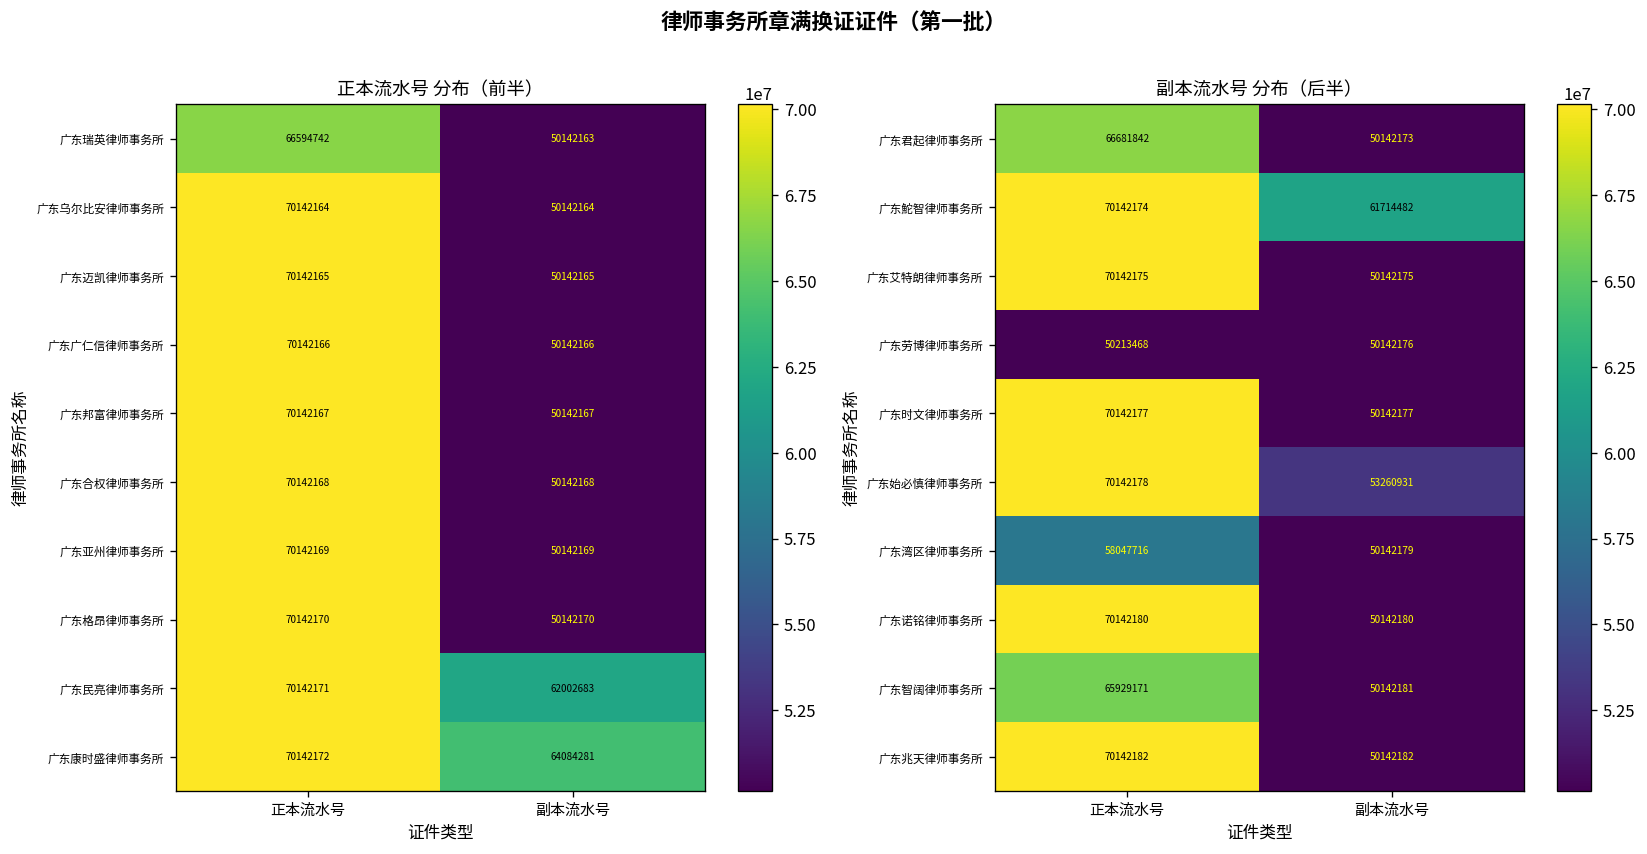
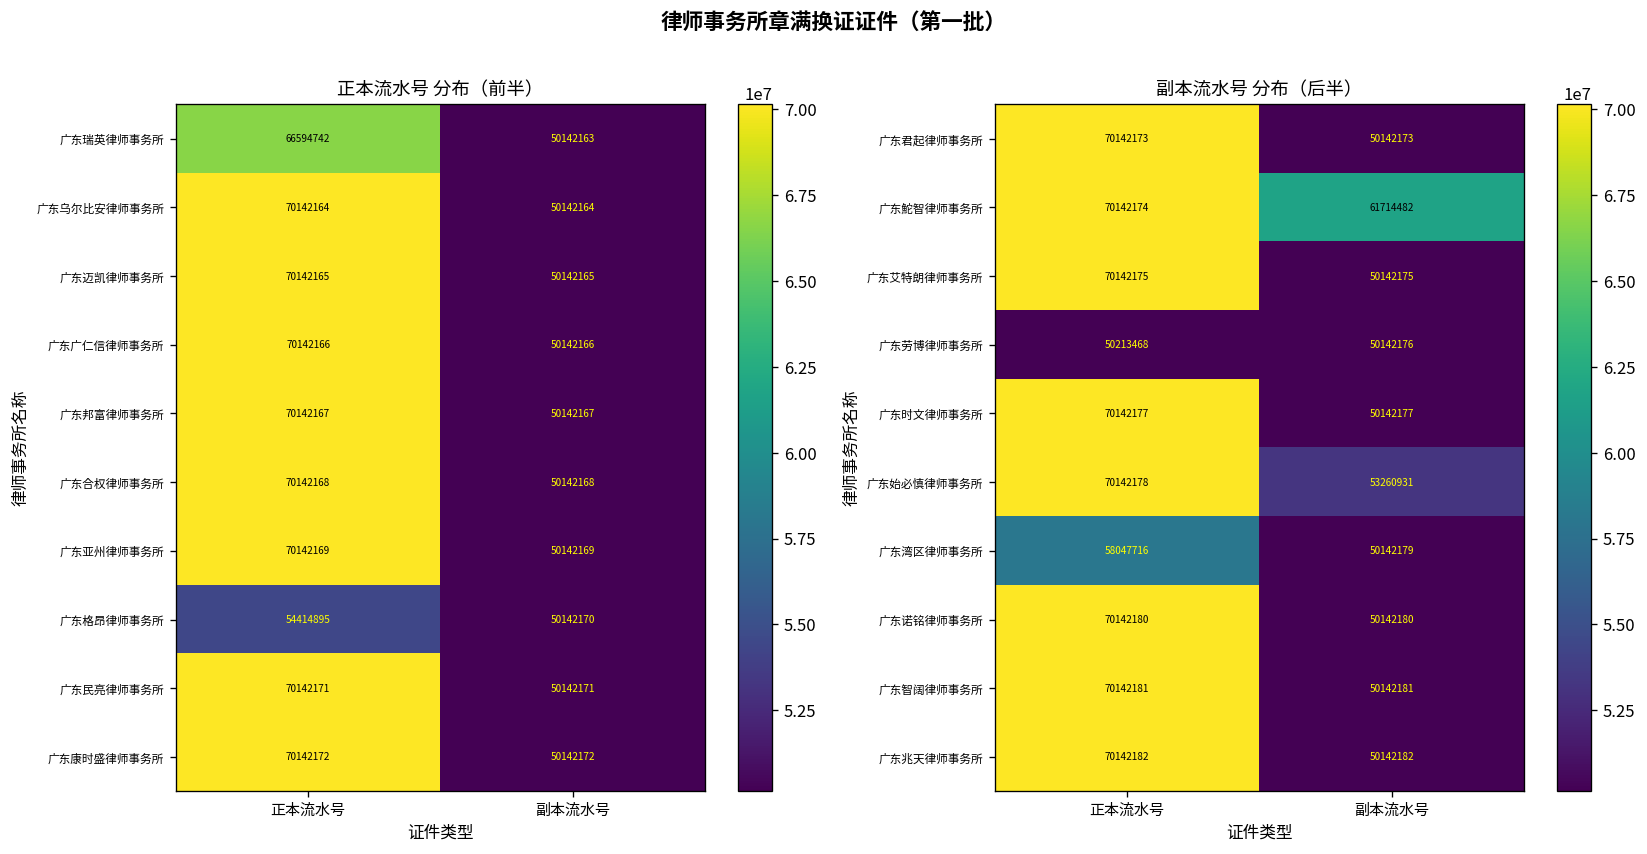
  {
    "正本流水号 分布（前半）": {
      "广东瑞英律师事务所": {
        "正本流水号": 66594742,
        "副本流水号": 50142163
      },
      "广东乌尔比安律师事务所": {
        "正本流水号": 70142164,
        "副本流水号": 50142164
      },
      "广东迈凯律师事务所": {
        "正本流水号": 70142165,
        "副本流水号": 50142165
      },
      "广东广仁信律师事务所": {
        "正本流水号": 70142166,
        "副本流水号": 50142166
      },
      "广东邦富律师事务所": {
        "正本流水号": 70142167,
        "副本流水号": 50142167
      },
      "广东合权律师事务所": {
        "正本流水号": 70142168,
        "副本流水号": 50142168
      },
      "广东亚州律师事务所": {
        "正本流水号": 70142169,
        "副本流水号": 50142169
      },
      "广东格昂律师事务所": {
-       "正本流水号": 70142170,
+       "正本流水号": 54414895,
        "副本流水号": 50142170
      },
      "广东民亮律师事务所": {
        "正本流水号": 70142171,
-       "副本流水号": 62002683
+       "副本流水号": 50142171
      },
      "广东康时盛律师事务所": {
        "正本流水号": 70142172,
-       "副本流水号": 64084281
+       "副本流水号": 50142172
      }
    },
    "副本流水号 分布（后半）": {
      "广东君起律师事务所": {
-       "正本流水号": 66681842,
+       "正本流水号": 70142173,
        "副本流水号": 50142173
      },
      "广东鮀智律师事务所": {
        "正本流水号": 70142174,
        "副本流水号": 61714482
      },
      "广东艾特朗律师事务所": {
        "正本流水号": 70142175,
        "副本流水号": 50142175
      },
      "广东劳博律师事务所": {
        "正本流水号": 50213468,
        "副本流水号": 50142176
      },
      "广东时文律师事务所": {
        "正本流水号": 70142177,
        "副本流水号": 50142177
      },
      "广东始必慎律师事务所": {
        "正本流水号": 70142178,
        "副本流水号": 53260931
      },
      "广东湾区律师事务所": {
        "正本流水号": 58047716,
        "副本流水号": 50142179
      },
      "广东诺铭律师事务所": {
        "正本流水号": 70142180,
        "副本流水号": 50142180
      },
      "广东智阔律师事务所": {
-       "正本流水号": 65929171,
+       "正本流水号": 70142181,
        "副本流水号": 50142181
      },
      "广东兆天律师事务所": {
        "正本流水号": 70142182,
        "副本流水号": 50142182
      }
    }
  }
